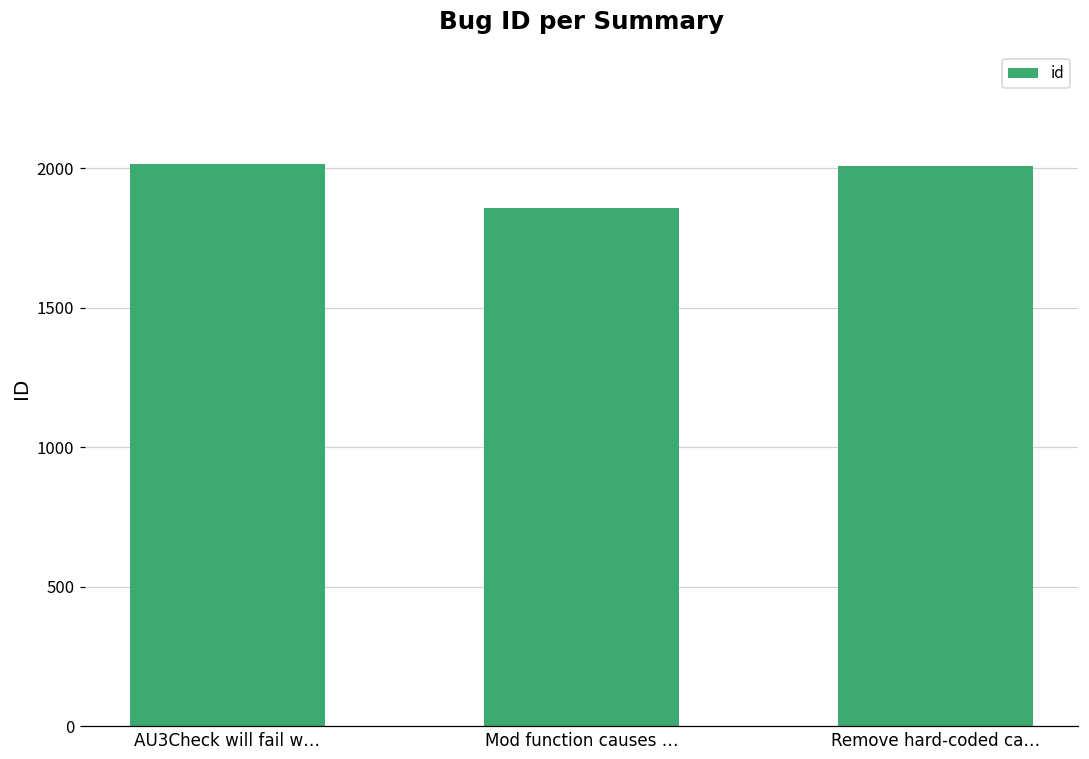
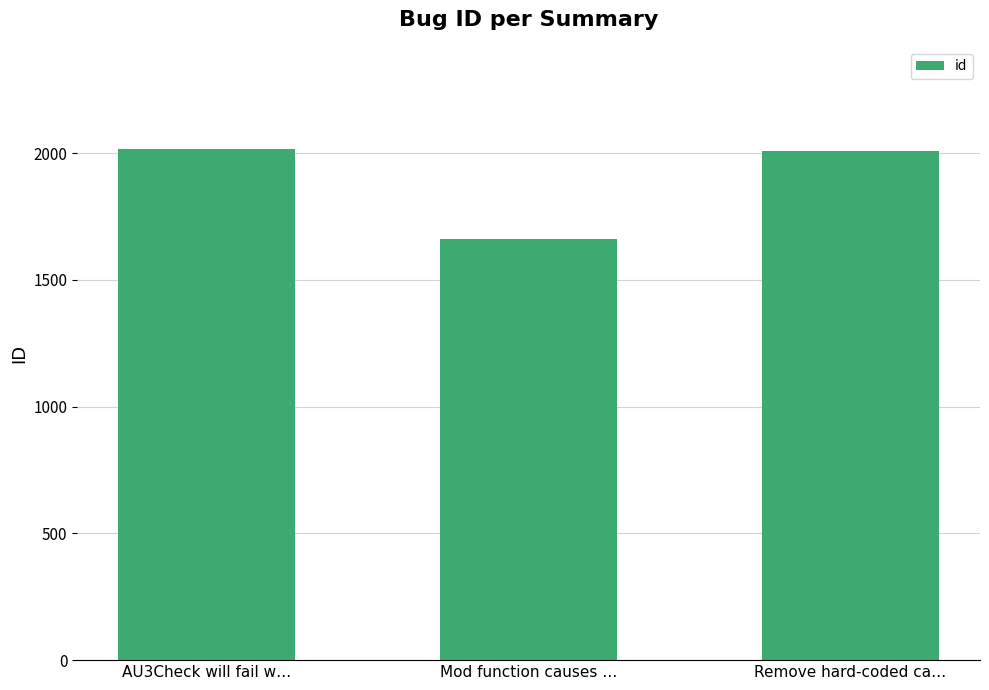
  {
    "AU3Check will fail w…": 2020,
-   "Mod function causes …": 1860,
+   "Mod function causes …": 1660,
    "Remove hard-coded ca…": 2010
  }
